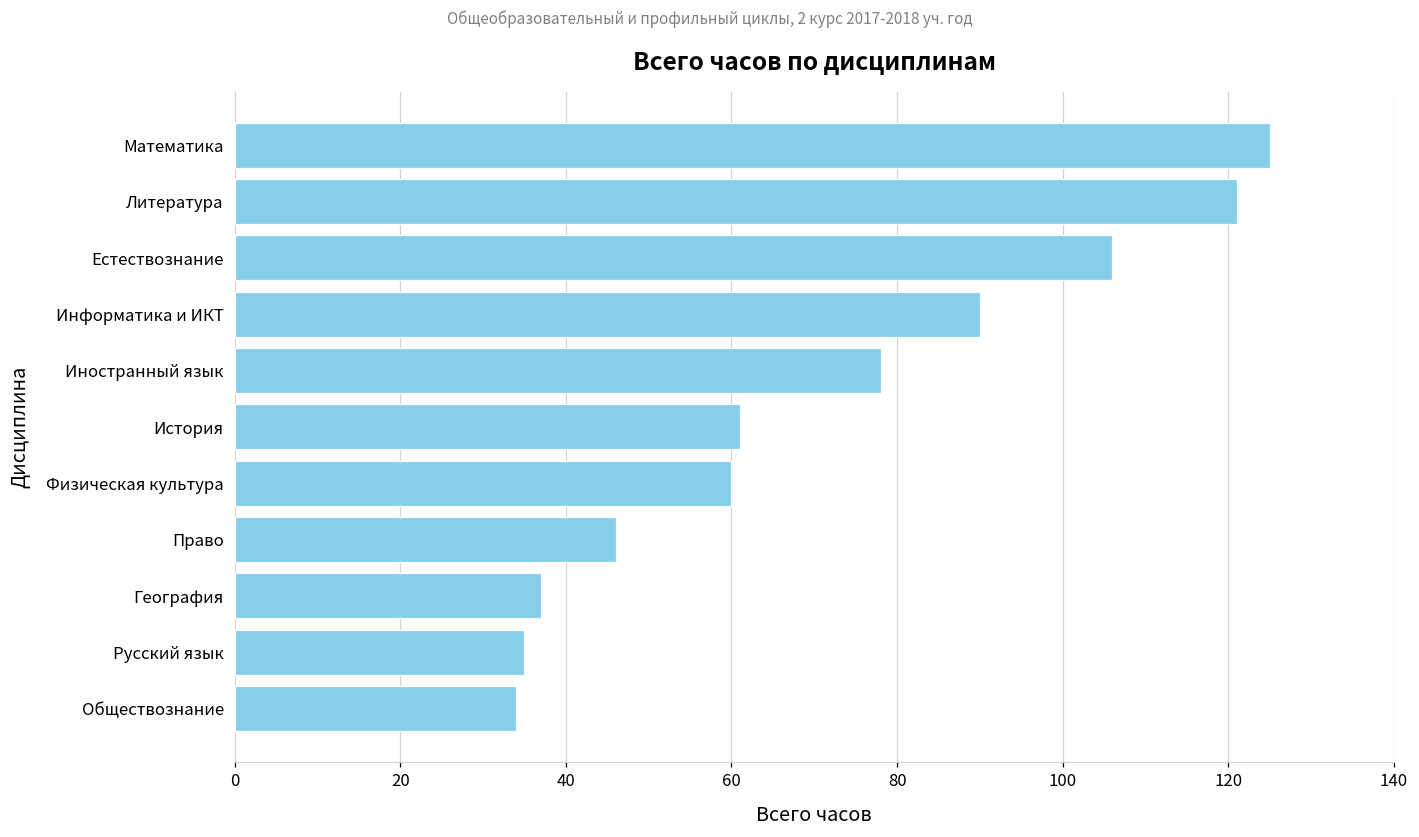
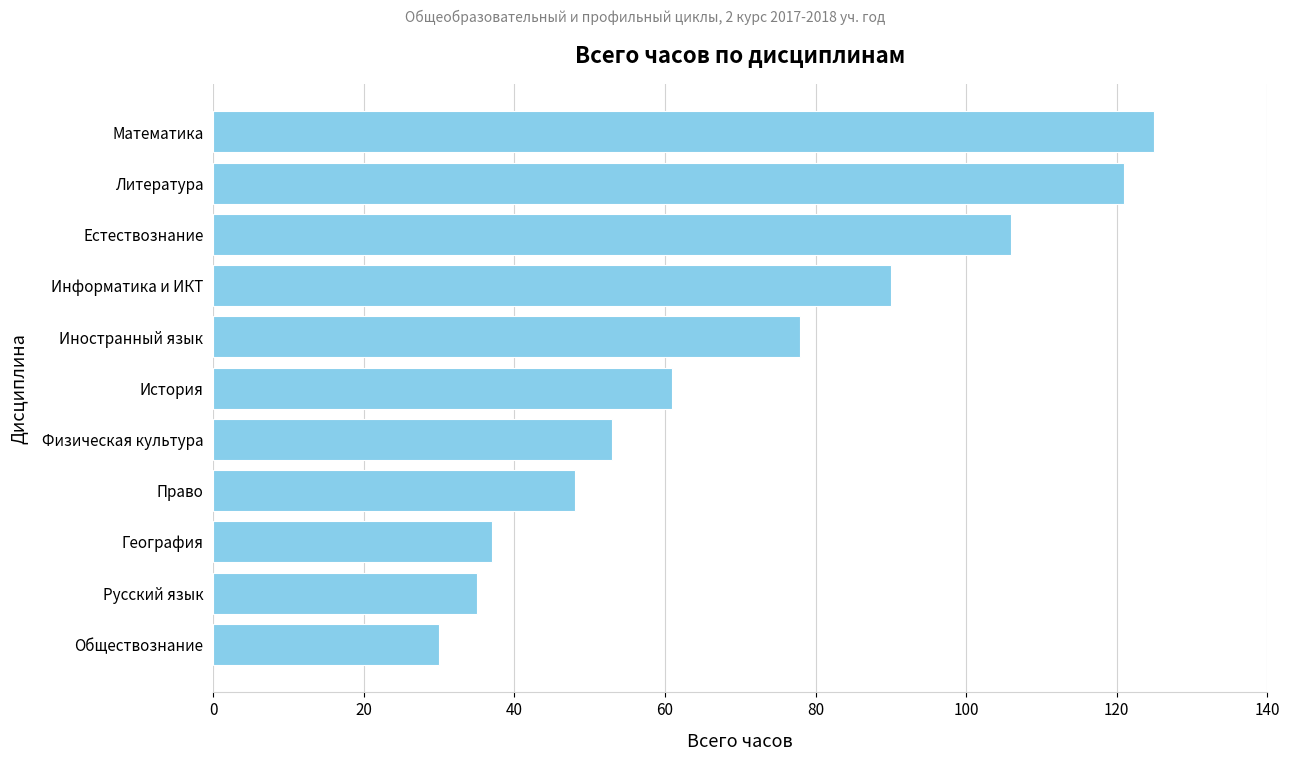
  {
    "Математика": 125,
    "Литература": 121,
    "Естествознание": 106,
    "Информатика и ИКТ": 90,
    "Иностранный язык": 78,
    "История": 61,
-   "Физическая культура": 60,
-   "Право": 46,
+   "Физическая культура": 53,
+   "Право": 48,
    "География": 37,
    "Русский язык": 35,
-   "Обществознание": 34
+   "Обществознание": 30
  }
